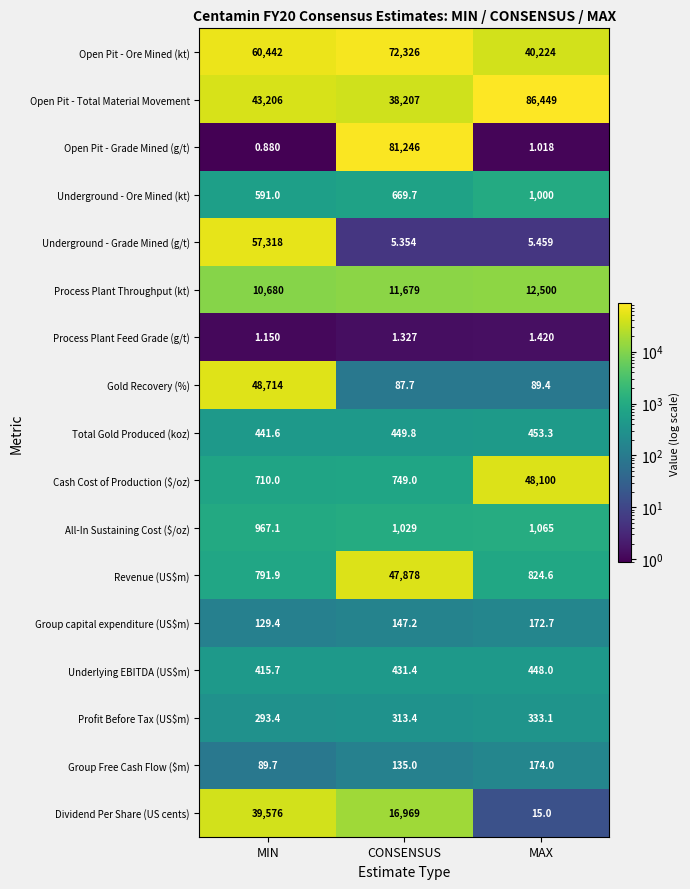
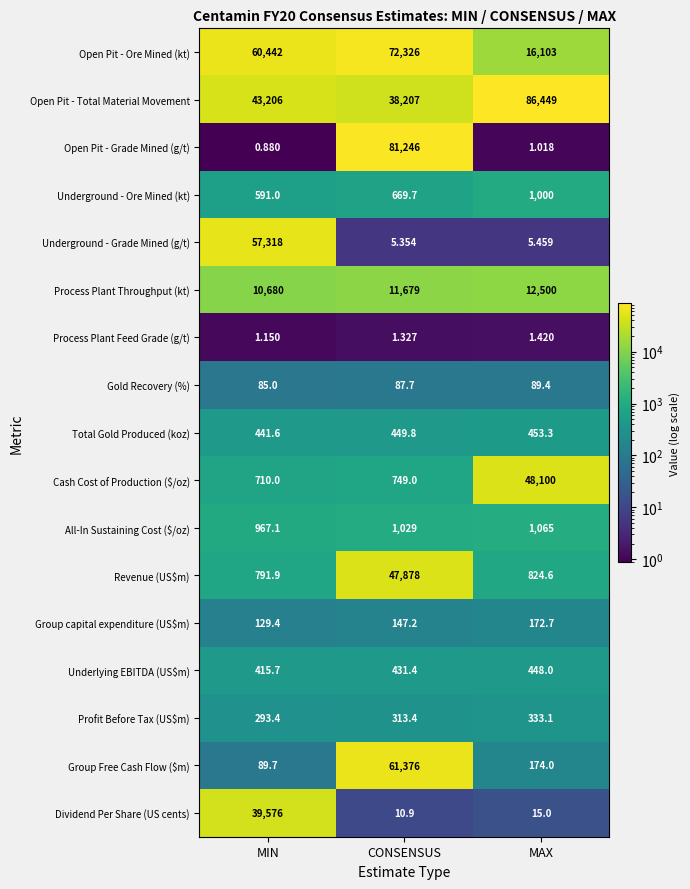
  {
    "Open Pit - Ore Mined (kt)": {
      "MIN": "60,442",
      "CONSENSUS": "72,326",
-     "MAX": "40,224"
+     "MAX": "16,103"
    },
    "Open Pit - Total Material Movement": {
      "MIN": "43,206",
      "CONSENSUS": "38,207",
      "MAX": "86,449"
    },
    "Open Pit - Grade Mined (g/t)": {
      "MIN": "0.880",
      "CONSENSUS": "81,246",
      "MAX": "1.018"
    },
    "Underground - Ore Mined (kt)": {
      "MIN": "591.0",
      "CONSENSUS": "669.7",
      "MAX": "1,000"
    },
    "Underground - Grade Mined (g/t)": {
      "MIN": "57,318",
      "CONSENSUS": "5.354",
      "MAX": "5.459"
    },
    "Process Plant Throughput (kt)": {
      "MIN": "10,680",
      "CONSENSUS": "11,679",
      "MAX": "12,500"
    },
    "Process Plant Feed Grade (g/t)": {
      "MIN": "1.150",
      "CONSENSUS": "1.327",
      "MAX": "1.420"
    },
    "Gold Recovery (%)": {
-     "MIN": "48,714",
+     "MIN": "85.0",
      "CONSENSUS": "87.7",
      "MAX": "89.4"
    },
    "Total Gold Produced (koz)": {
      "MIN": "441.6",
      "CONSENSUS": "449.8",
      "MAX": "453.3"
    },
    "Cash Cost of Production ($/oz)": {
      "MIN": "710.0",
      "CONSENSUS": "749.0",
      "MAX": "48,100"
    },
    "All-In Sustaining Cost ($/oz)": {
      "MIN": "967.1",
      "CONSENSUS": "1,029",
      "MAX": "1,065"
    },
    "Revenue (US$m)": {
      "MIN": "791.9",
      "CONSENSUS": "47,878",
      "MAX": "824.6"
    },
    "Group capital expenditure (US$m)": {
      "MIN": "129.4",
      "CONSENSUS": "147.2",
      "MAX": "172.7"
    },
    "Underlying EBITDA (US$m)": {
      "MIN": "415.7",
      "CONSENSUS": "431.4",
      "MAX": "448.0"
    },
    "Profit Before Tax (US$m)": {
      "MIN": "293.4",
      "CONSENSUS": "313.4",
      "MAX": "333.1"
    },
    "Group Free Cash Flow ($m)": {
      "MIN": "89.7",
-     "CONSENSUS": "135.0",
+     "CONSENSUS": "61,376",
      "MAX": "174.0"
    },
    "Dividend Per Share (US cents)": {
      "MIN": "39,576",
-     "CONSENSUS": "16,969",
+     "CONSENSUS": "10.9",
      "MAX": "15.0"
    }
  }
